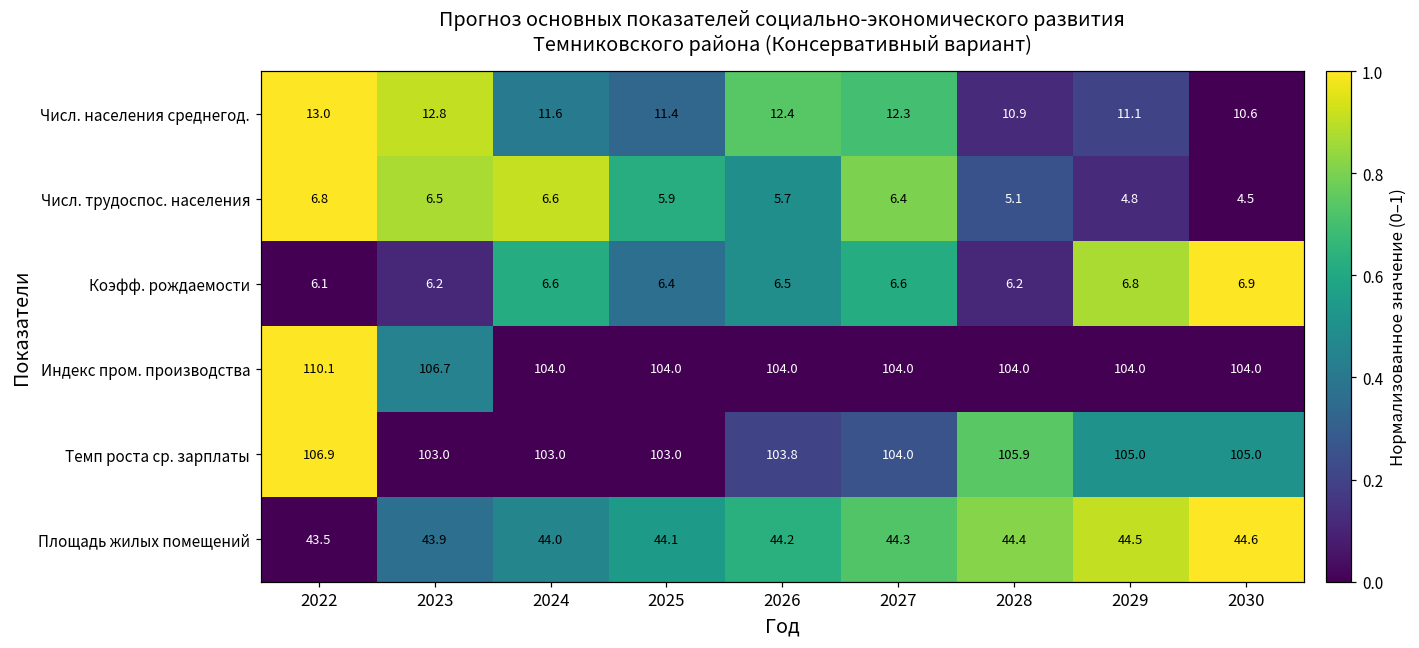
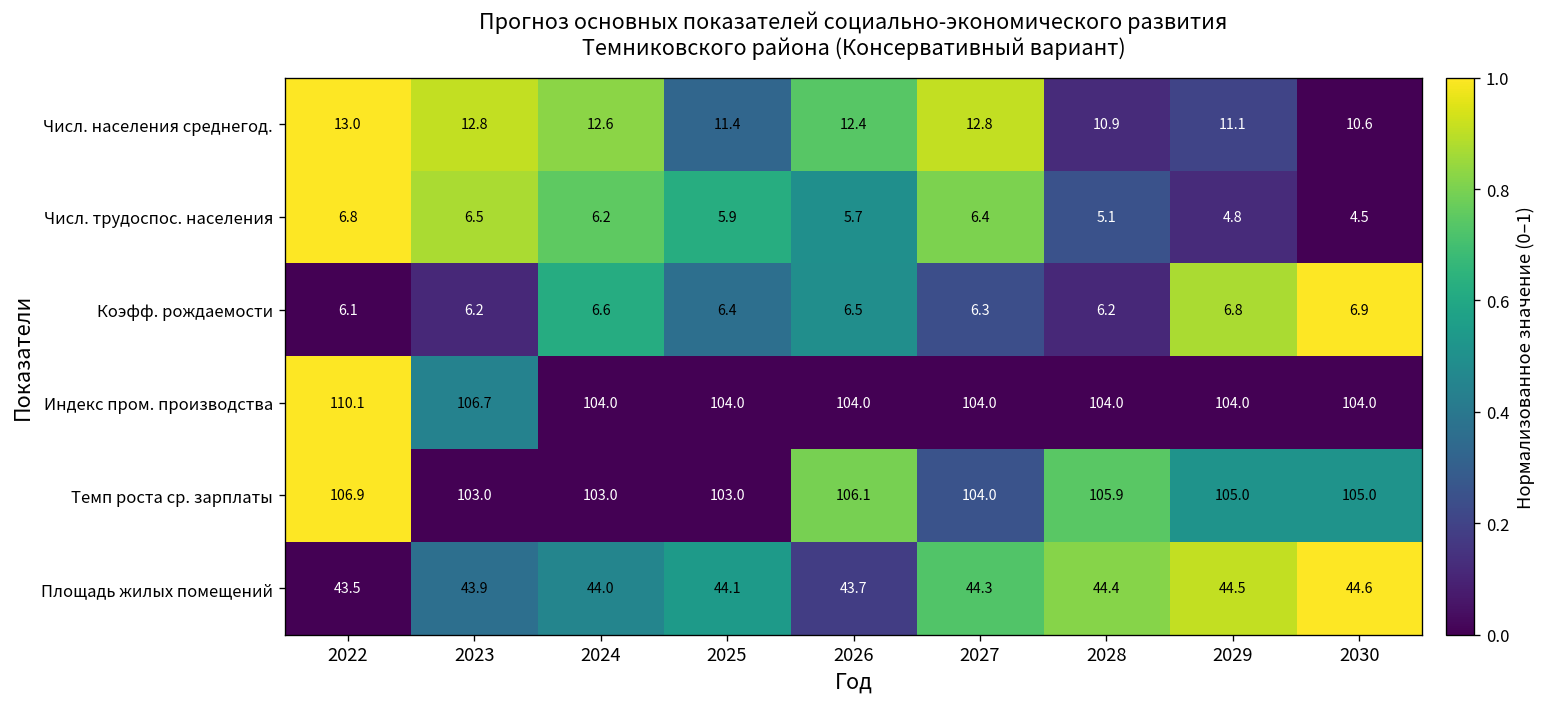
  {
    "Числ. населения среднегод.": {
      "2022": 13.0,
      "2023": 12.8,
-     "2024": 11.6,
+     "2024": 12.6,
      "2025": 11.4,
      "2026": 12.4,
-     "2027": 12.3,
+     "2027": 12.8,
      "2028": 10.9,
      "2029": 11.1,
      "2030": 10.6
    },
    "Числ. трудоспос. населения": {
      "2022": 6.8,
      "2023": 6.5,
-     "2024": 6.6,
+     "2024": 6.2,
      "2025": 5.9,
      "2026": 5.7,
      "2027": 6.4,
      "2028": 5.1,
      "2029": 4.8,
      "2030": 4.5
    },
    "Коэфф. рождаемости": {
      "2022": 6.1,
      "2023": 6.2,
      "2024": 6.6,
      "2025": 6.4,
      "2026": 6.5,
-     "2027": 6.6,
+     "2027": 6.3,
      "2028": 6.2,
      "2029": 6.8,
      "2030": 6.9
    },
    "Индекс пром. производства": {
      "2022": 110.1,
      "2023": 106.7,
      "2024": 104.0,
      "2025": 104.0,
      "2026": 104.0,
      "2027": 104.0,
      "2028": 104.0,
      "2029": 104.0,
      "2030": 104.0
    },
    "Темп роста ср. зарплаты": {
      "2022": 106.9,
      "2023": 103.0,
      "2024": 103.0,
      "2025": 103.0,
-     "2026": 103.8,
+     "2026": 106.1,
      "2027": 104.0,
      "2028": 105.9,
      "2029": 105.0,
      "2030": 105.0
    },
    "Площадь жилых помещений": {
      "2022": 43.5,
      "2023": 43.9,
      "2024": 44.0,
      "2025": 44.1,
-     "2026": 44.2,
+     "2026": 43.7,
      "2027": 44.3,
      "2028": 44.4,
      "2029": 44.5,
      "2030": 44.6
    }
  }
